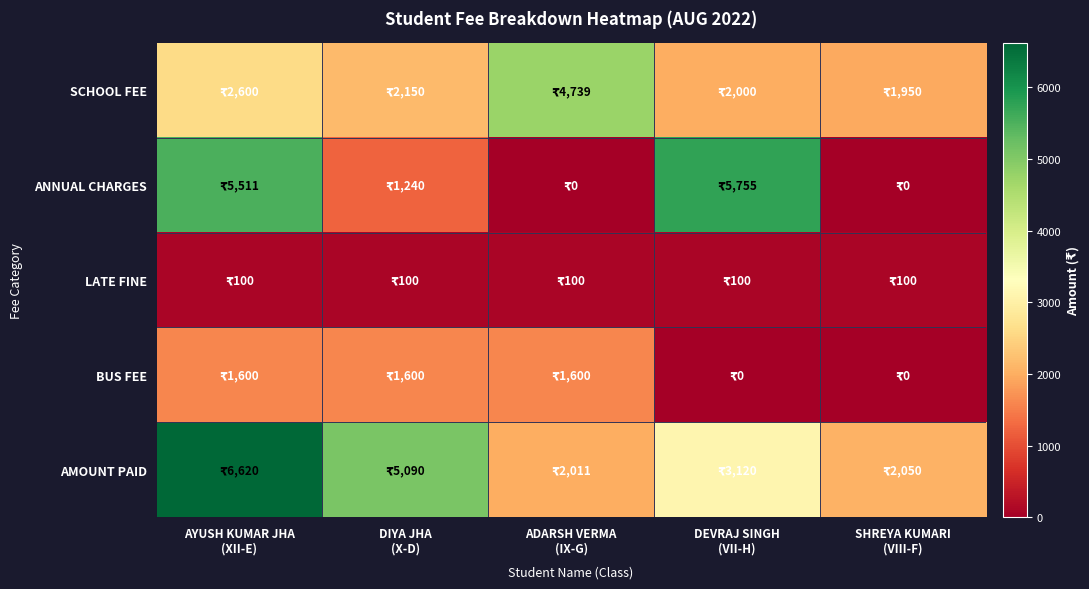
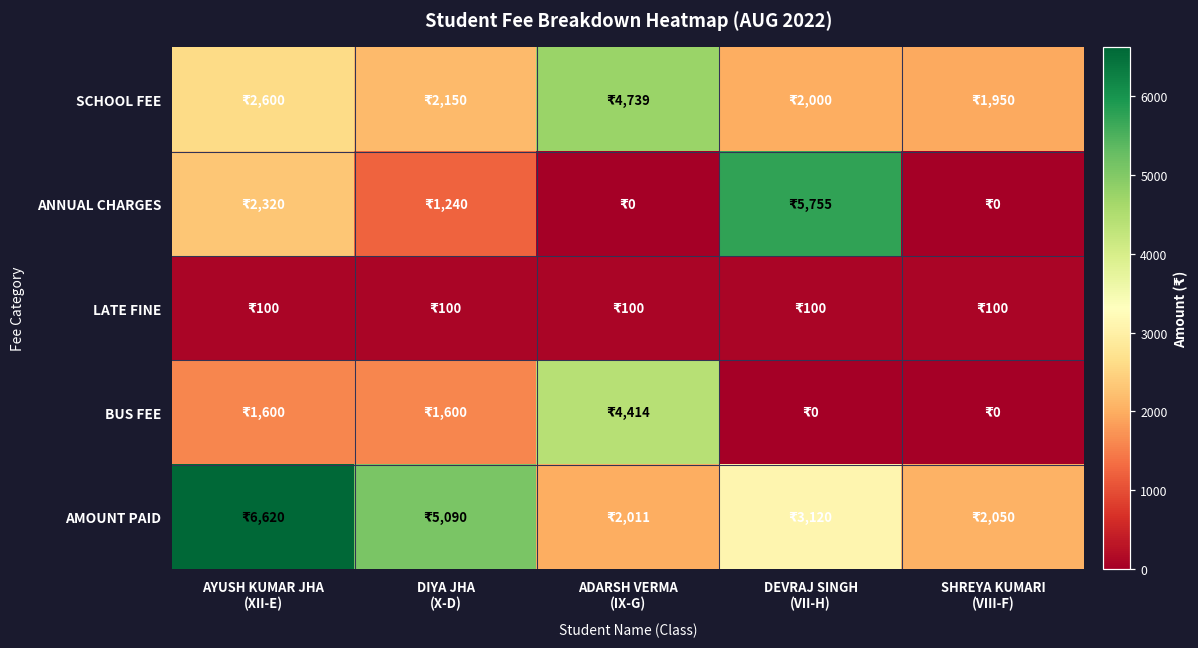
  {
    "SCHOOL FEE": {
      "AYUSH KUMAR JHA (XII-E)": "2,600",
      "DIYA JHA (X-D)": "2,150",
      "ADARSH VERMA (IX-G)": "4,739",
      "DEVRAJ SINGH (VII-H)": "2,000",
      "SHREYA KUMARI (VIII-F)": "1,950"
    },
    "ANNUAL CHARGES": {
-     "AYUSH KUMAR JHA (XII-E)": "5,511",
+     "AYUSH KUMAR JHA (XII-E)": "2,320",
      "DIYA JHA (X-D)": "1,240",
      "ADARSH VERMA (IX-G)": "0",
      "DEVRAJ SINGH (VII-H)": "5,755",
      "SHREYA KUMARI (VIII-F)": "0"
    },
    "LATE FINE": {
      "AYUSH KUMAR JHA (XII-E)": "100",
      "DIYA JHA (X-D)": "100",
      "ADARSH VERMA (IX-G)": "100",
      "DEVRAJ SINGH (VII-H)": "100",
      "SHREYA KUMARI (VIII-F)": "100"
    },
    "BUS FEE": {
      "AYUSH KUMAR JHA (XII-E)": "1,600",
      "DIYA JHA (X-D)": "1,600",
-     "ADARSH VERMA (IX-G)": "1,600",
+     "ADARSH VERMA (IX-G)": "4,414",
      "DEVRAJ SINGH (VII-H)": "0",
      "SHREYA KUMARI (VIII-F)": "0"
    },
    "AMOUNT PAID": {
      "AYUSH KUMAR JHA (XII-E)": "6,620",
      "DIYA JHA (X-D)": "5,090",
      "ADARSH VERMA (IX-G)": "2,011",
      "DEVRAJ SINGH (VII-H)": "3,120",
      "SHREYA KUMARI (VIII-F)": "2,050"
    }
  }
